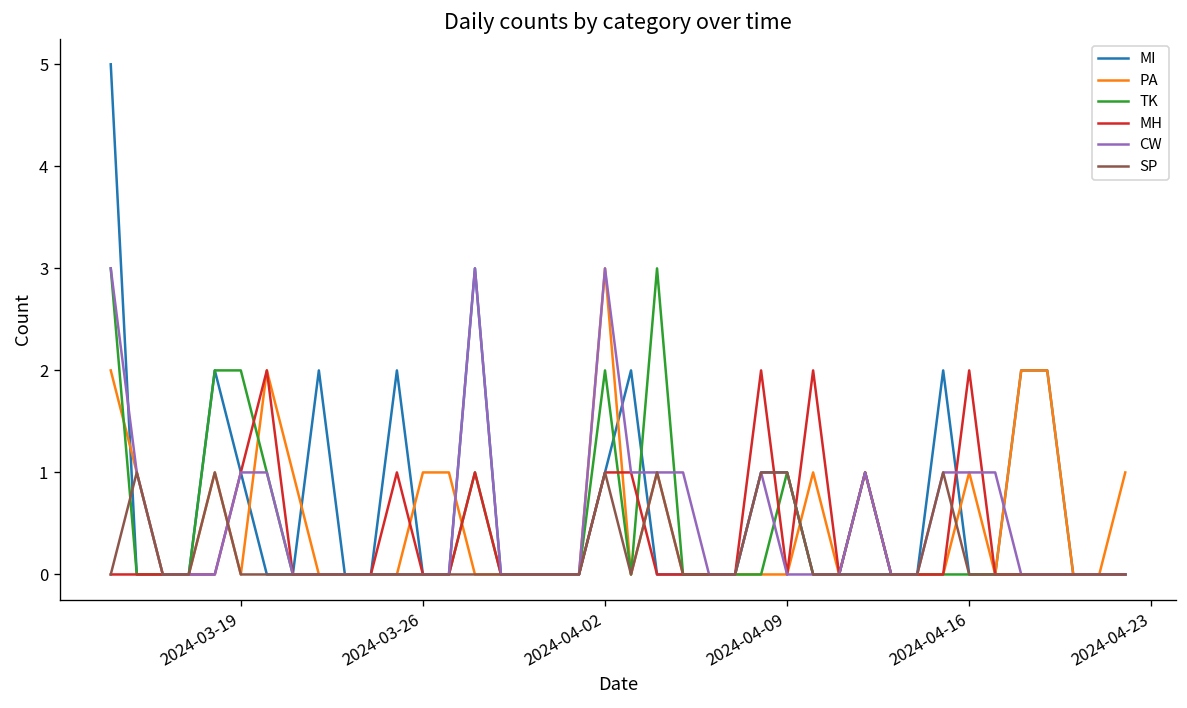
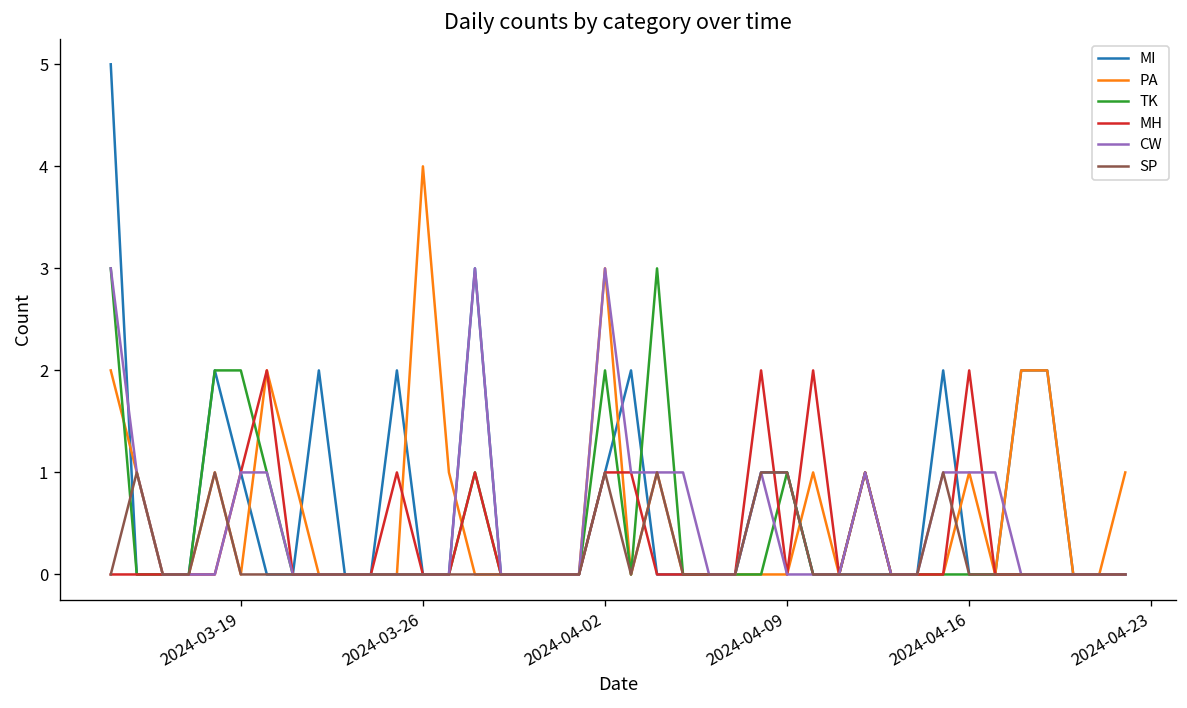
  {
    "PA": {
-     "2024-03-26": 1
+     "2024-03-26": 4
    },
    "TK": {
      "2024-03-19": 2,
      "2024-04-02": 2
    },
    "MH": {
      "2024-04-16": 2
    }
  }
